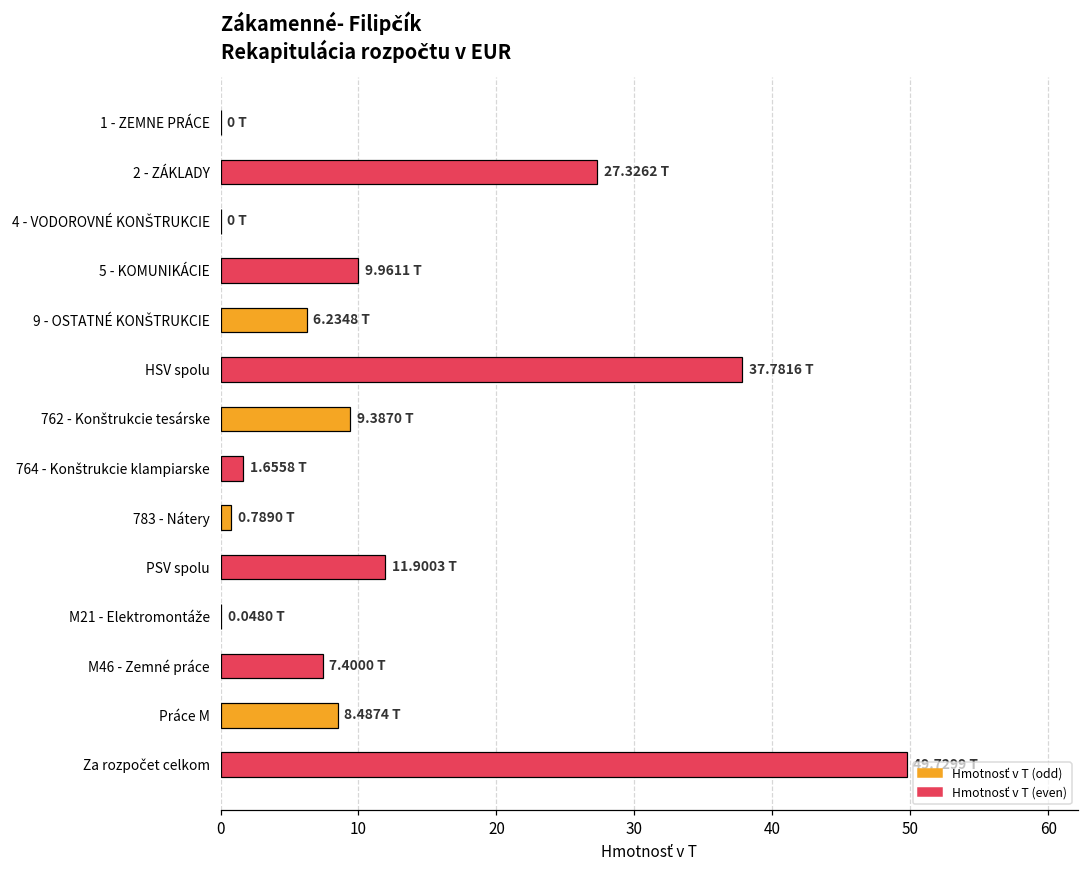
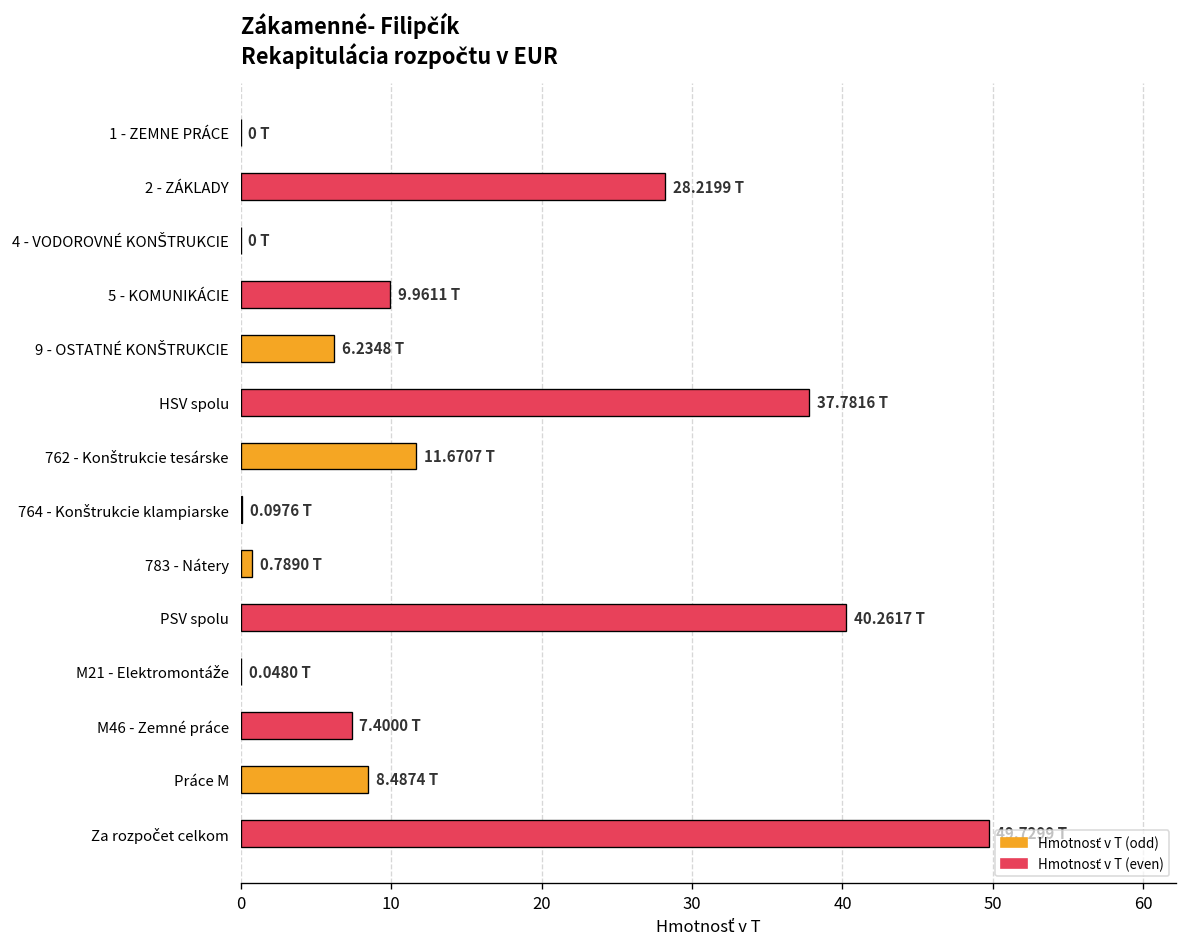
  {
    "1 - ZEMNE PRÁCE": 0,
-   "2 - ZÁKLADY": 27.3262,
+   "2 - ZÁKLADY": 28.2199,
    "4 - VODOROVNÉ KONŠTRUKCIE": 0,
    "5 - KOMUNIKÁCIE": 9.9611,
    "9 - OSTATNÉ KONŠTRUKCIE": 6.2348,
    "HSV spolu": 37.7816,
-   "762 - Konštrukcie tesárske": 9.3870,
-   "764 - Konštrukcie klampiarske": 1.6558,
+   "762 - Konštrukcie tesárske": 11.6707,
+   "764 - Konštrukcie klampiarske": 0.0976,
    "783 - Nátery": 0.7890,
-   "PSV spolu": 11.9003,
+   "PSV spolu": 40.2617,
    "M21 - Elektromontáže": 0.0480,
    "M46 - Zemné práce": 7.4000,
    "Práce M": 8.4874
  }
